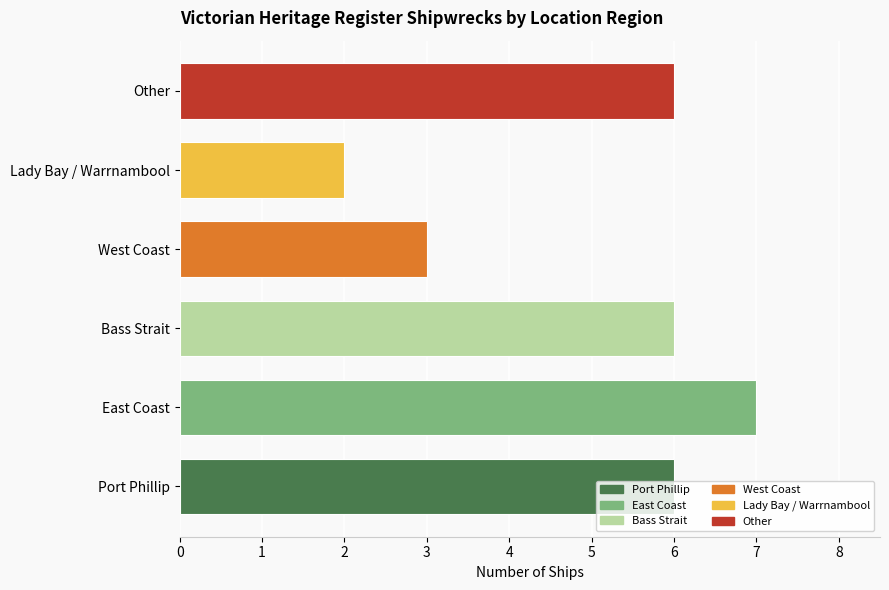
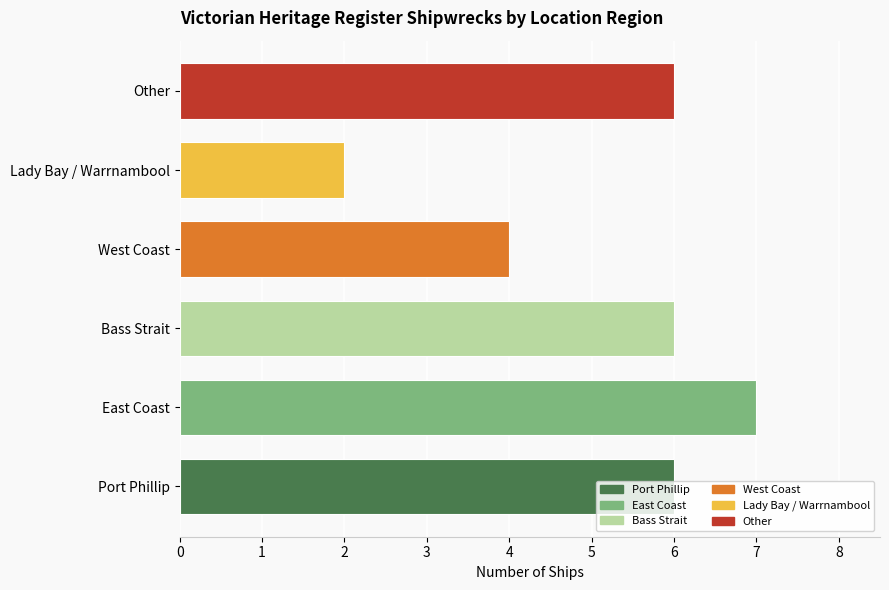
  {
    "Other": 6,
    "Lady Bay / Warrnambool": 2,
-   "West Coast": 3,
+   "West Coast": 4,
    "Bass Strait": 6,
    "East Coast": 7
  }
